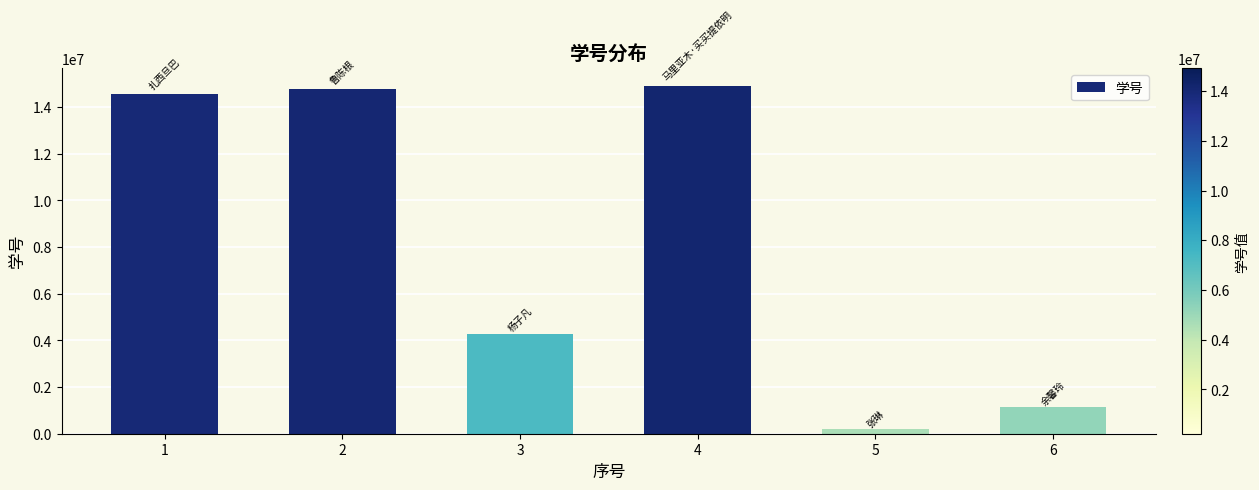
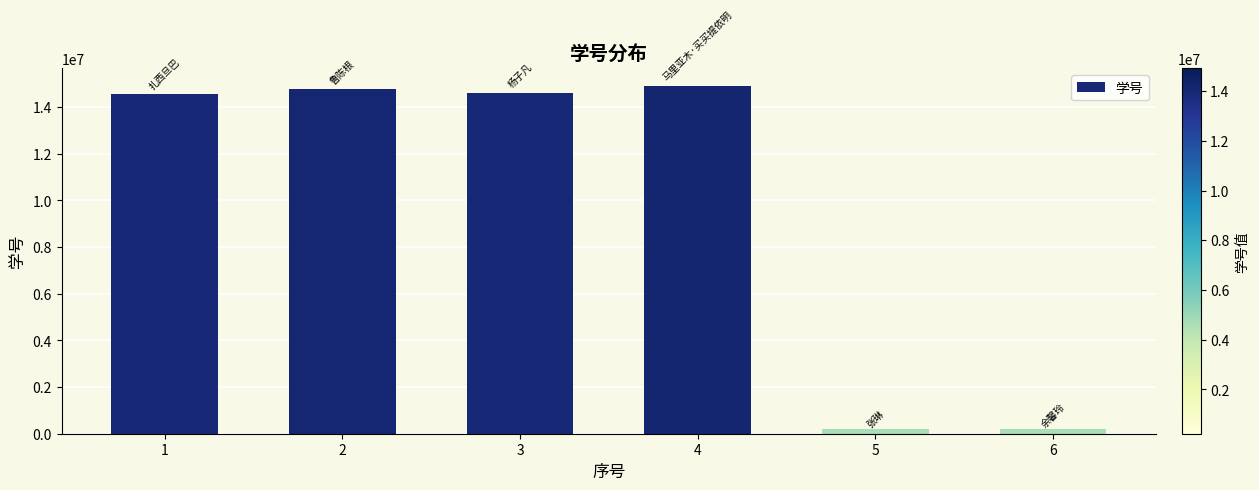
  {
    "1": 14600000,
    "2": 14800000,
-   "3": 4300000,
+   "3": 14600000,
    "4": 14900000,
    "5": 200000,
-   "6": 1100000
+   "6": 200000
  }
